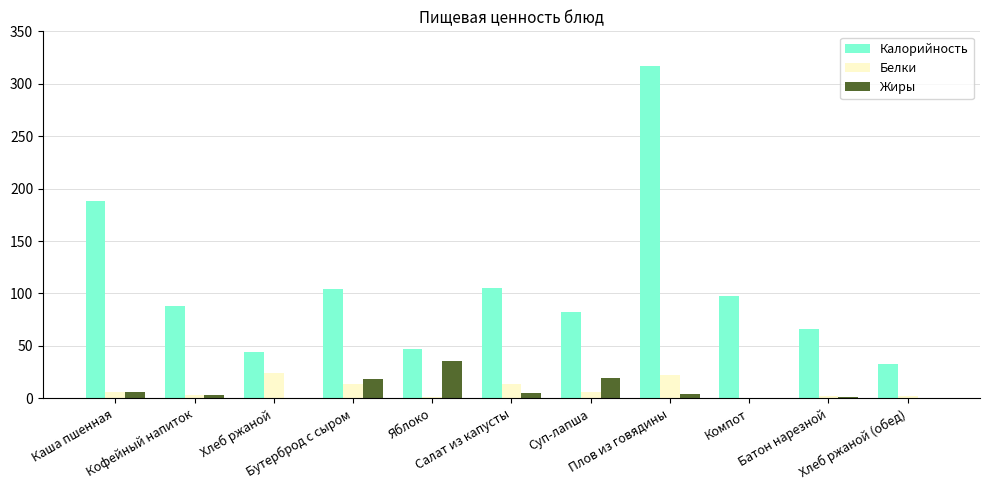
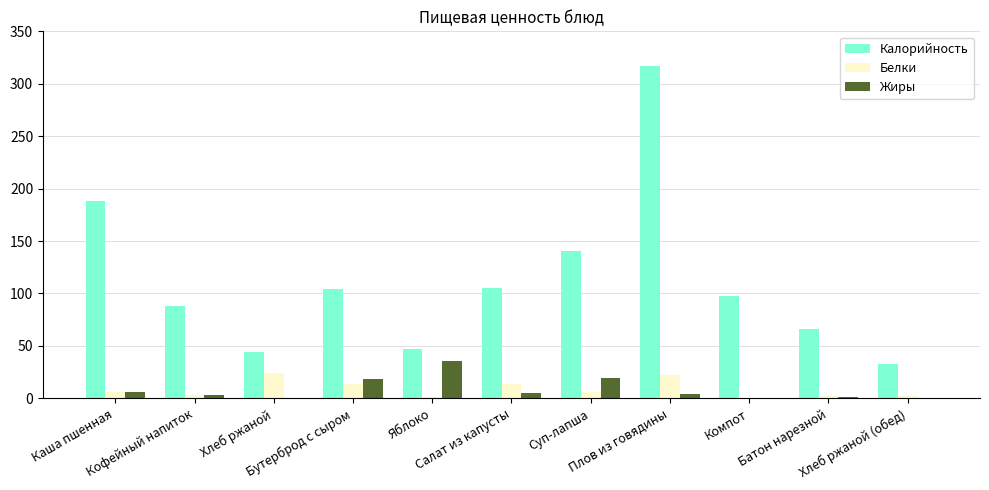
  {
    "Калорийность": {
      "Каша пшенная": 188,
      "Кофейный напиток": 88,
      "Хлеб ржаной": 44,
      "Бутерброд с сыром": 104,
      "Яблоко": 47,
      "Салат из капусты": 105,
-     "Суп-лапша": 82,
+     "Суп-лапша": 141,
      "Плов из говядины": 317,
      "Компот": 98,
      "Батон нарезной": 66,
      "Хлеб ржаной (обед)": 33
    },
    "Белки": {
      "Каша пшенная": 6,
      "Кофейный напиток": 3,
      "Хлеб ржаной": 24,
      "Бутерброд с сыром": 14,
      "Салат из капусты": 14,
      "Суп-лапша": 6,
      "Плов из говядины": 22,
      "Компот": 0
    },
    "Жиры": {
      "Каша пшенная": 6,
      "Кофейный напиток": 3,
      "Хлеб ржаной": 0,
      "Бутерброд с сыром": 18,
      "Яблоко": 36,
      "Салат из капусты": 5,
      "Суп-лапша": 19,
      "Плов из говядины": 4,
      "Компот": 0,
      "Хлеб ржаной (обед)": 0
    }
  }
